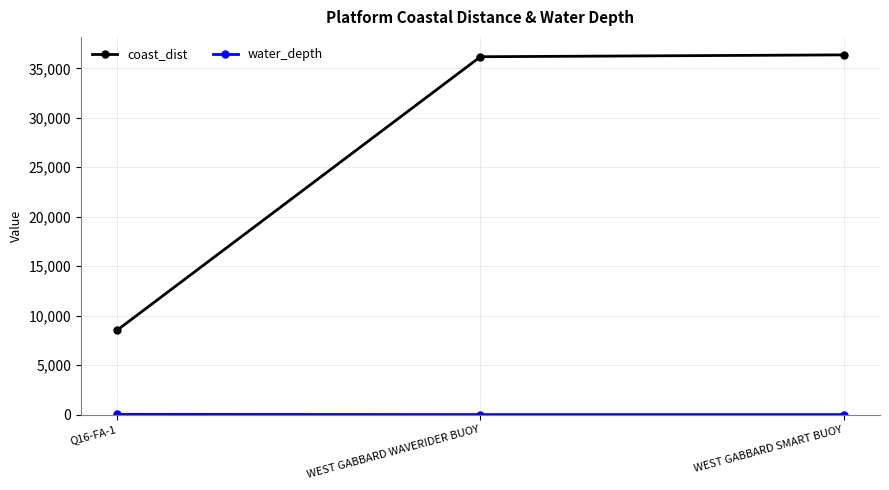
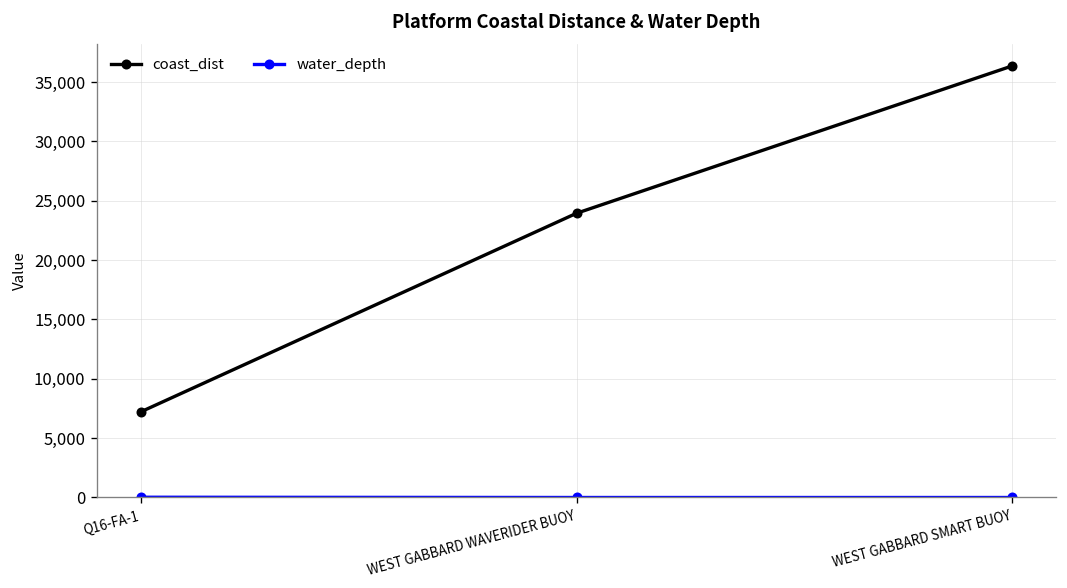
  {
    "coast_dist": {
-     "Q16-FA-1": "9,000",
-     "WEST GABBARD WAVERIDER BUOY": "36,000",
+     "Q16-FA-1": "7,000",
+     "WEST GABBARD WAVERIDER BUOY": "24,000",
      "WEST GABBARD SMART BUOY": "36,000"
    },
    "water_depth": {
      "Q16-FA-1": "0",
      "WEST GABBARD WAVERIDER BUOY": "0",
      "WEST GABBARD SMART BUOY": "0"
    }
  }
